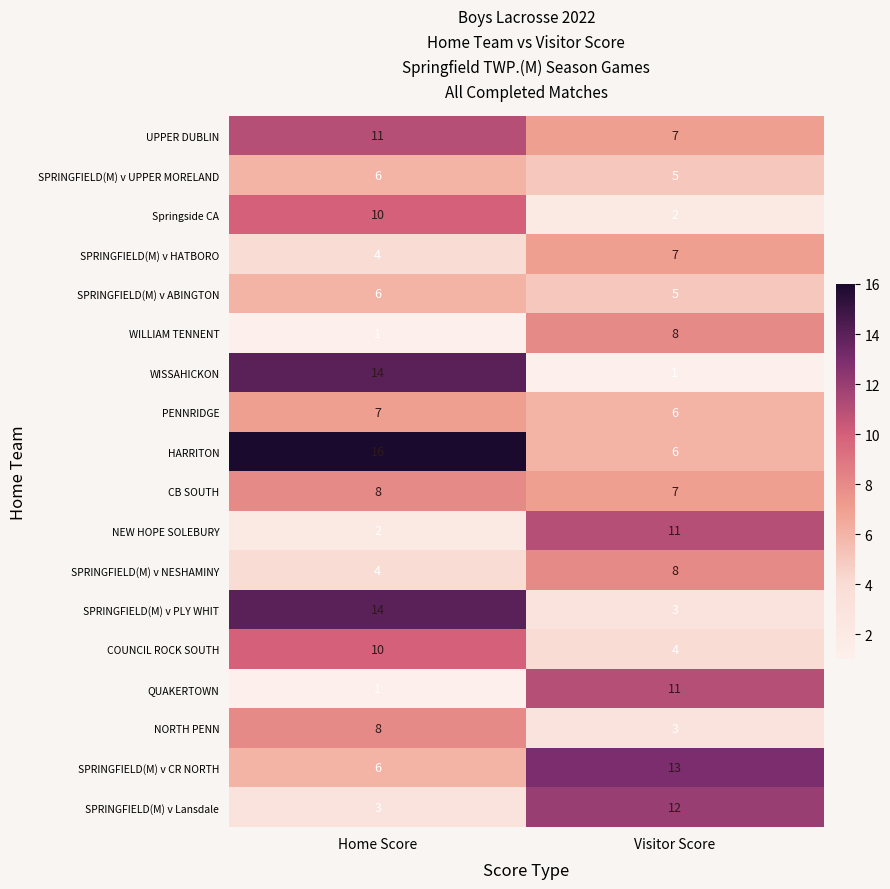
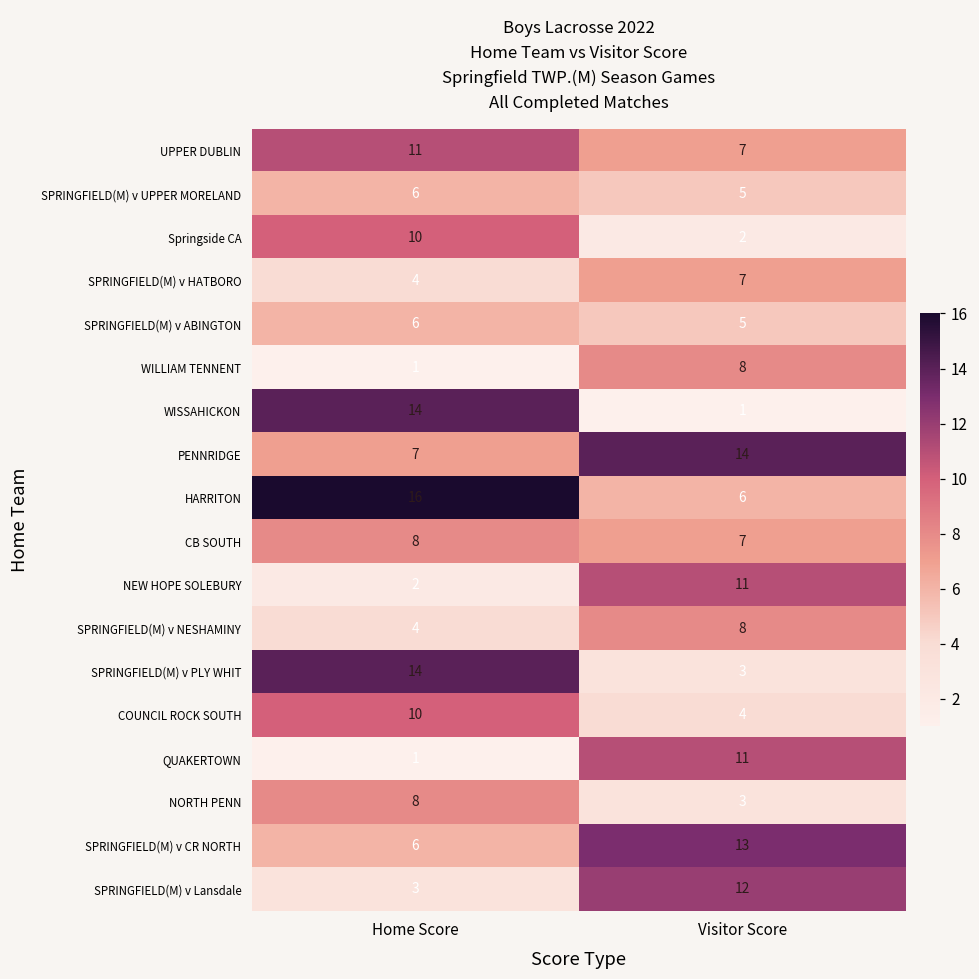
  {
    "UPPER DUBLIN": {
      "Home Score": 11,
      "Visitor Score": 7
    },
    "SPRINGFIELD(M) v UPPER MORELAND": {
      "Home Score": 6,
      "Visitor Score": 5
    },
    "Springside CA": {
      "Home Score": 10
    },
    "SPRINGFIELD(M) v HATBORO": {
      "Visitor Score": 7
    },
    "SPRINGFIELD(M) v ABINGTON": {
      "Home Score": 6,
      "Visitor Score": 5
    },
    "WILLIAM TENNENT": {
      "Visitor Score": 8
    },
    "WISSAHICKON": {
      "Home Score": 14
    },
    "PENNRIDGE": {
      "Home Score": 7,
-     "Visitor Score": 6
+     "Visitor Score": 14
    },
    "HARRITON": {
      "Visitor Score": 6
    },
    "CB SOUTH": {
      "Home Score": 8,
      "Visitor Score": 7
    },
    "NEW HOPE SOLEBURY": {
      "Visitor Score": 11
    },
    "SPRINGFIELD(M) v NESHAMINY": {
      "Visitor Score": 8
    },
    "SPRINGFIELD(M) v PLY WHIT": {
      "Home Score": 14
    },
    "COUNCIL ROCK SOUTH": {
      "Home Score": 10
    },
    "QUAKERTOWN": {
      "Visitor Score": 11
    },
    "NORTH PENN": {
      "Home Score": 8
    },
    "SPRINGFIELD(M) v CR NORTH": {
      "Home Score": 6,
      "Visitor Score": 13
    },
    "SPRINGFIELD(M) v Lansdale": {
      "Visitor Score": 12
    }
  }
